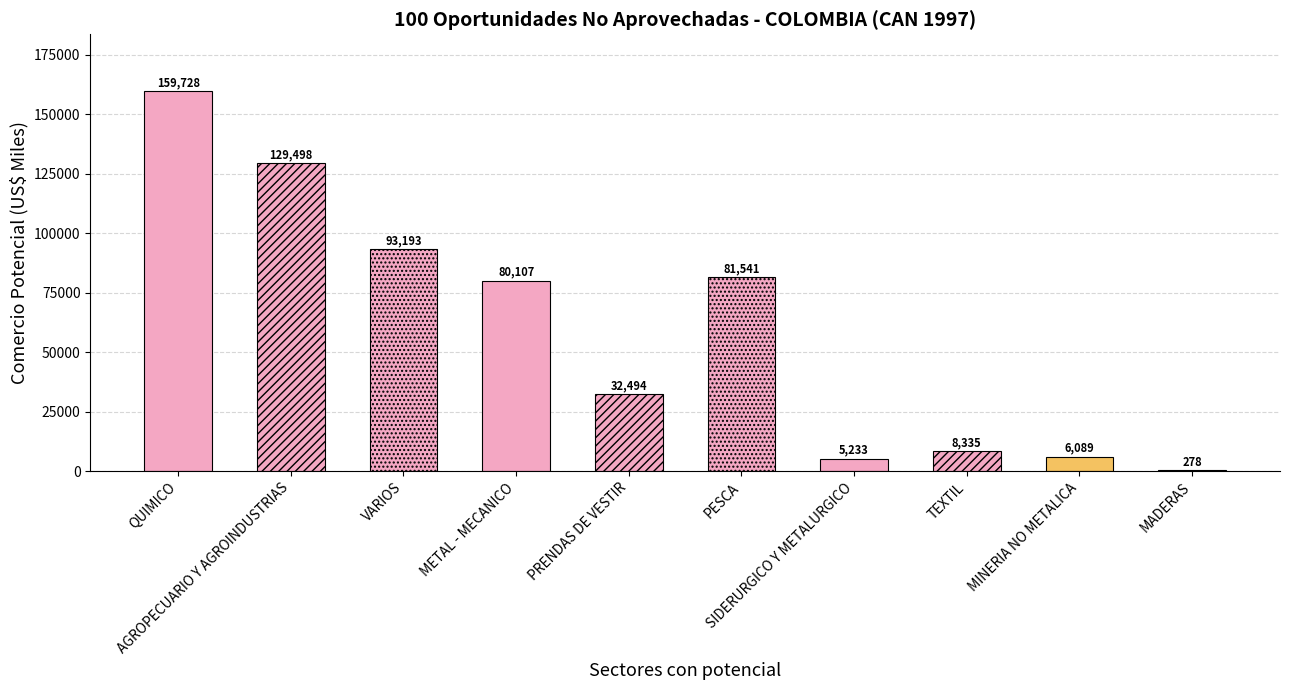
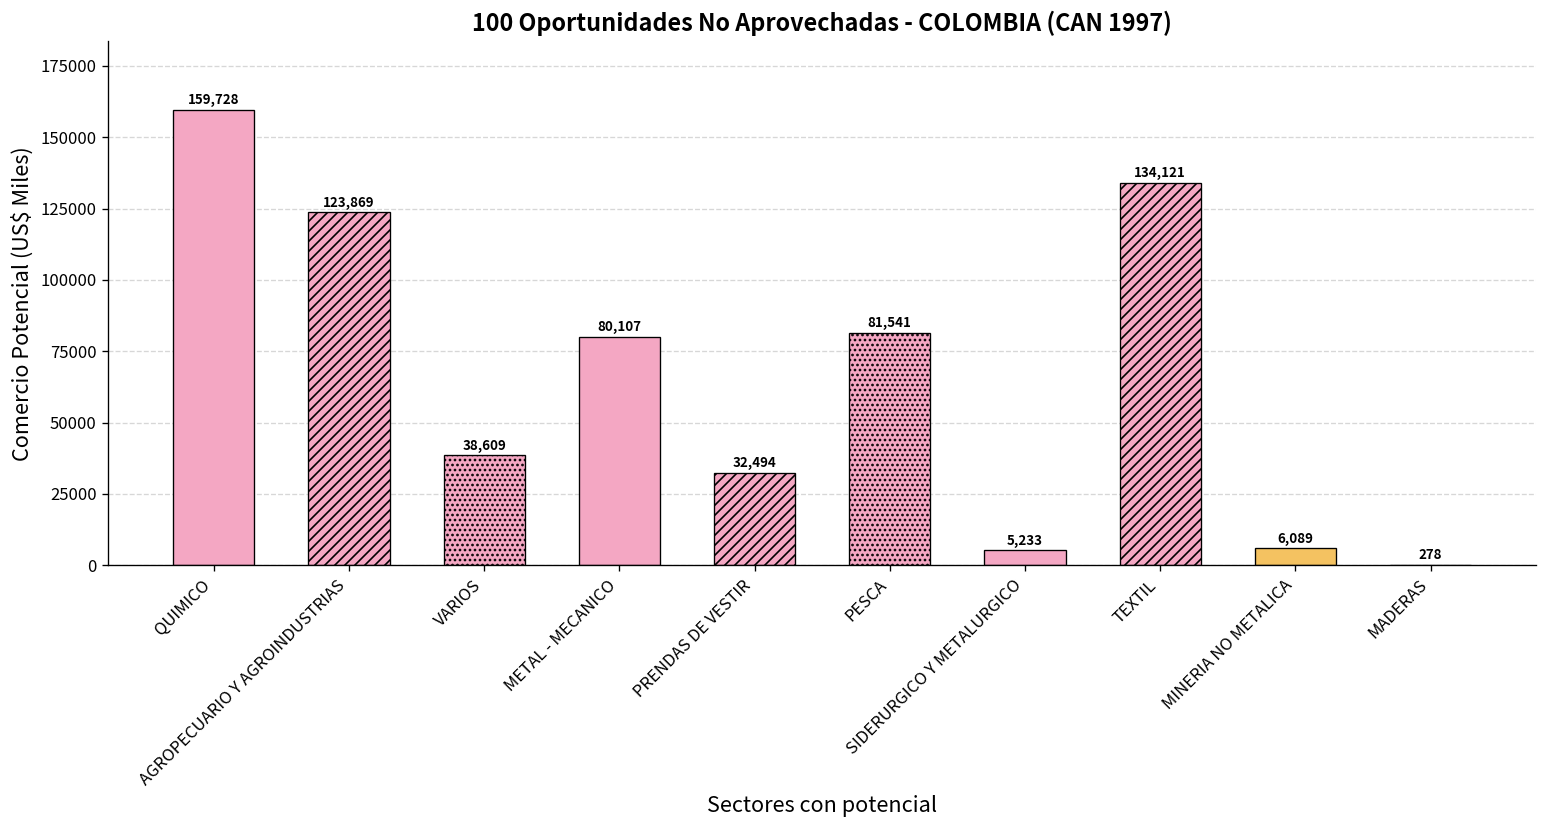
  {
    "QUIMICO": "159,728",
-   "AGROPECUARIO Y AGROINDUSTRIAS": "129,498",
-   "VARIOS": "93,193",
+   "AGROPECUARIO Y AGROINDUSTRIAS": "123,869",
+   "VARIOS": "38,609",
    "METAL - MECANICO": "80,107",
    "PRENDAS DE VESTIR": "32,494",
    "PESCA": "81,541",
    "SIDERURGICO Y METALURGICO": "5,233",
-   "TEXTIL": "8,335",
+   "TEXTIL": "134,121",
    "MINERIA NO METALICA": "6,089",
    "MADERAS": "278"
  }
